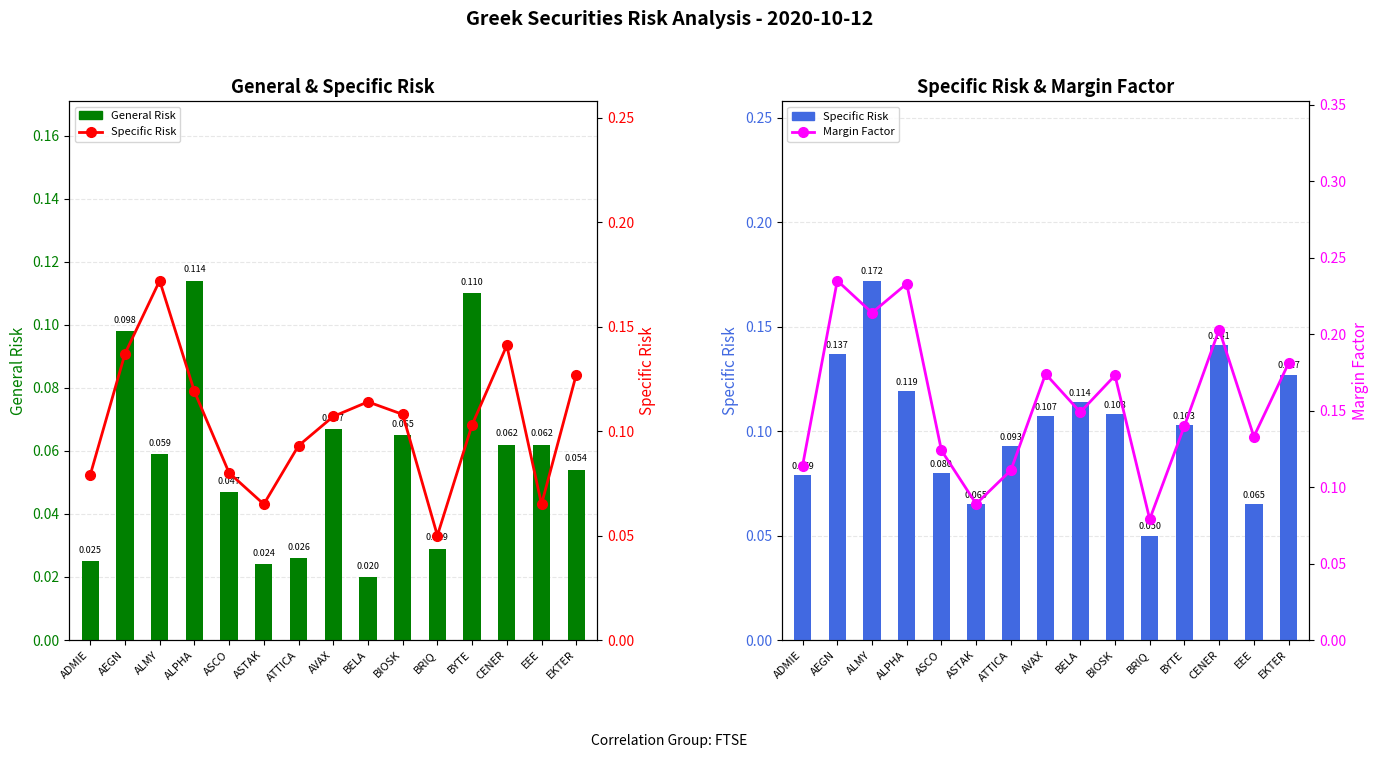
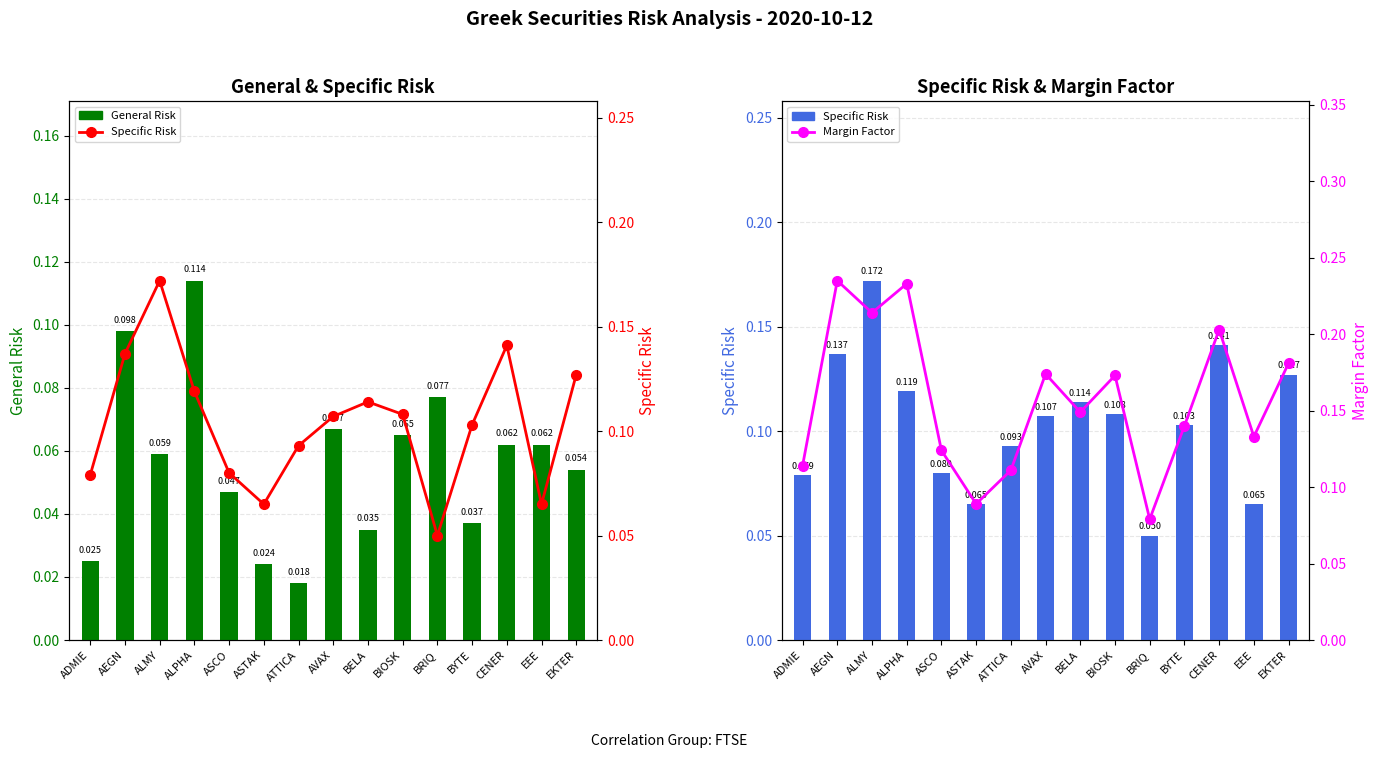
  {
    "General & Specific Risk": {
      "General Risk": {
        "ADMIE": 0.025,
        "AEGN": 0.098,
        "ALMY": 0.059,
        "ALPHA": 0.114,
        "ASCO": 0.047,
        "ASTAK": 0.024,
-       "ATTICA": 0.026,
-       "BELA": 0.020,
+       "ATTICA": 0.018,
+       "BELA": 0.035,
        "BIOSK": 0.065,
-       "BRIQ": 0.029,
-       "BYTE": 0.110,
+       "BRIQ": 0.077,
+       "BYTE": 0.037,
        "CENER": 0.062,
        "EEE": 0.062,
        "EKTER": 0.054
      }
    },
    "Specific Risk & Margin Factor": {
      "Specific Risk": {
        "AEGN": 0.137,
        "ALMY": 0.172,
        "ALPHA": 0.119,
        "ASCO": 0.080,
        "ASTAK": 0.065,
        "ATTICA": 0.093,
        "AVAX": 0.107,
        "BELA": 0.114,
        "BIOSK": 0.108,
        "BRIQ": 0.050,
        "BYTE": 0.103,
        "CENER": 0.141,
        "EEE": 0.065
      }
    }
  }
